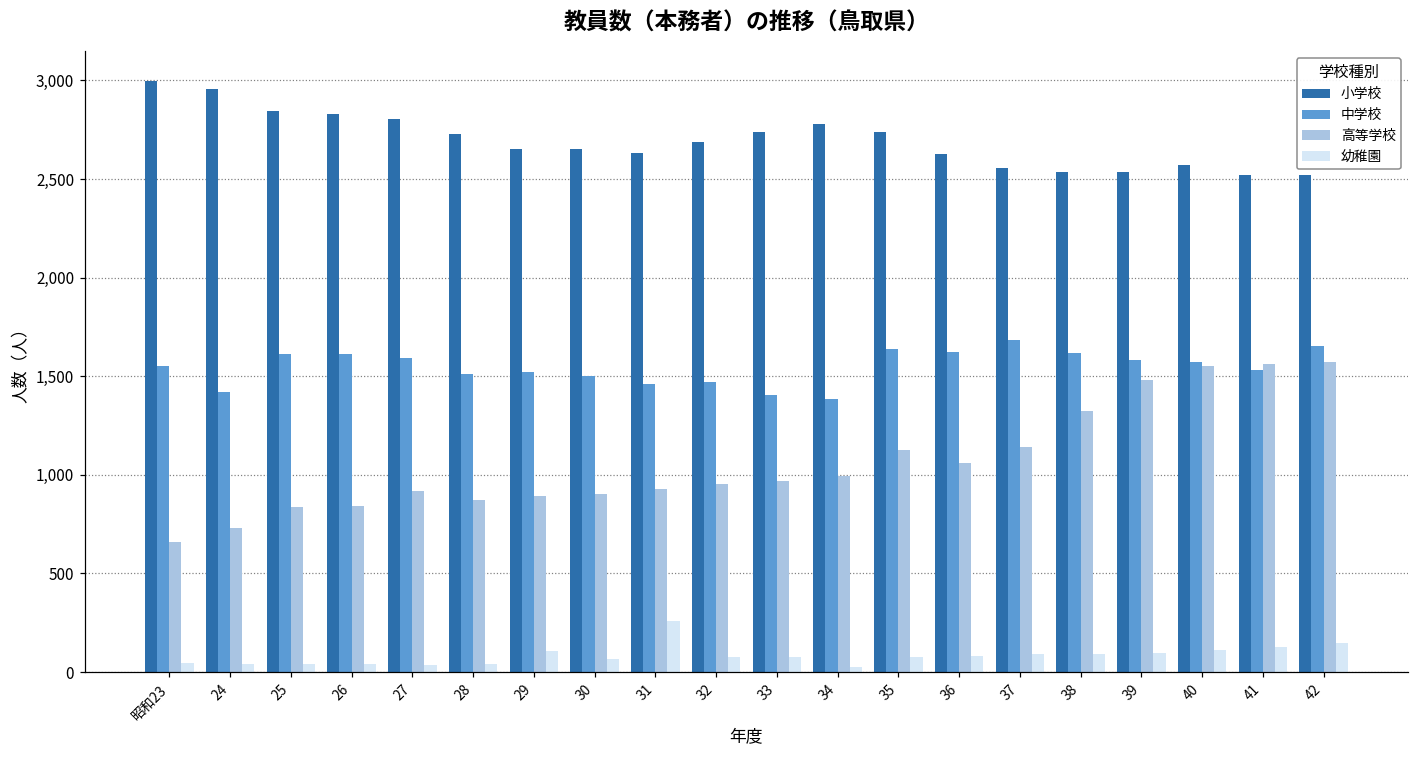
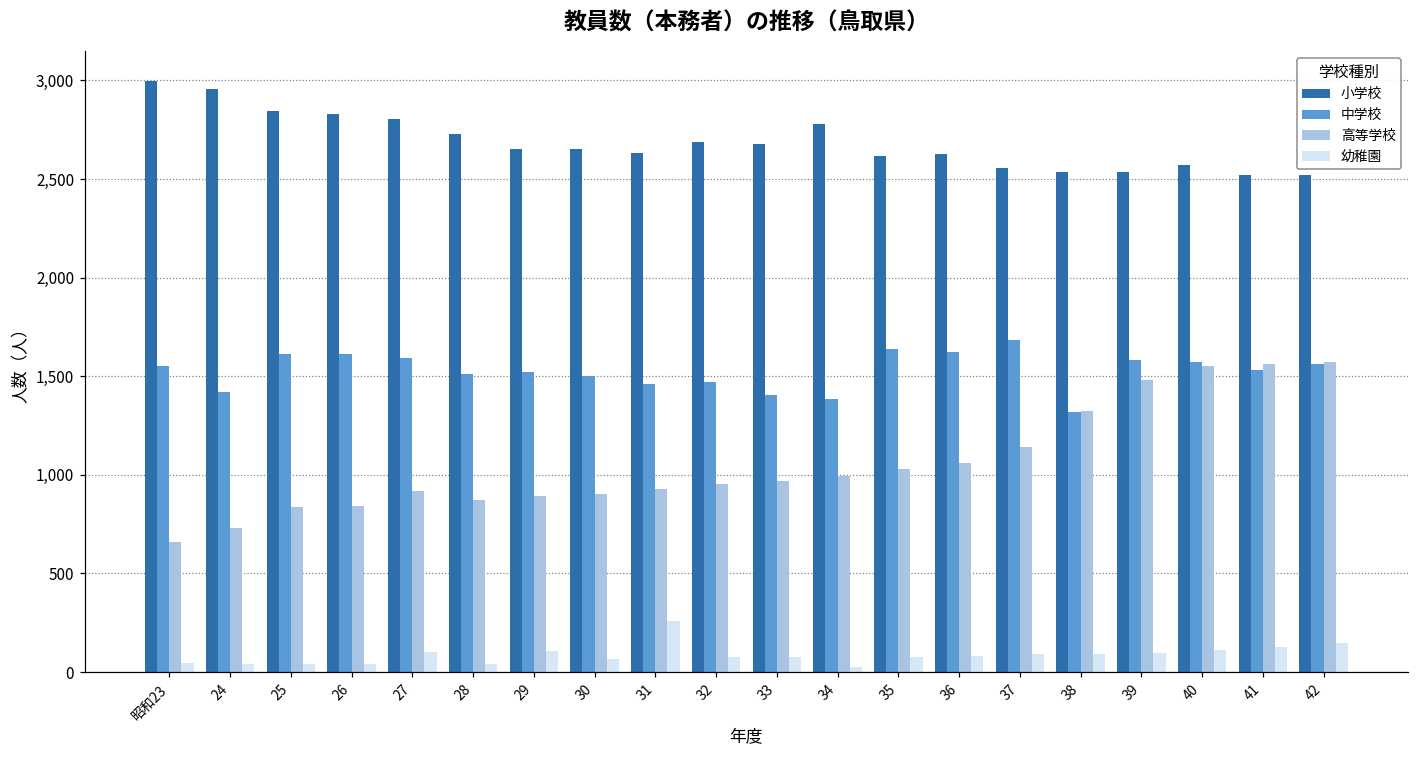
  {
    "小学校": {
      "昭和23": "3,000",
      "24": "2,960",
      "25": "2,840",
      "26": "2,830",
      "27": "2,800",
      "28": "2,730",
      "29": "2,650",
      "30": "2,650",
      "31": "2,630",
      "32": "2,690",
-     "33": "2,740",
+     "33": "2,680",
      "34": "2,780",
-     "35": "2,740",
+     "35": "2,620",
      "36": "2,630",
      "37": "2,550",
      "38": "2,530",
      "39": "2,540",
      "40": "2,570",
      "41": "2,520",
      "42": "2,520"
    },
    "中学校": {
      "昭和23": "1,550",
      "24": "1,420",
      "25": "1,620",
      "26": "1,620",
      "27": "1,590",
      "28": "1,510",
      "29": "1,520",
      "30": "1,500",
      "31": "1,460",
      "32": "1,470",
      "33": "1,410",
      "34": "1,390",
      "35": "1,640",
      "36": "1,630",
      "37": "1,690",
-     "38": "1,620",
+     "38": "1,320",
      "39": "1,580",
      "40": "1,570",
      "41": "1,530",
-     "42": "1,650"
+     "42": "1,560"
    },
    "高等学校": {
      "昭和23": "660",
      "24": "730",
      "25": "840",
      "26": "840",
      "27": "920",
      "28": "880",
      "29": "900",
      "30": "900",
      "31": "930",
      "32": "950",
      "33": "970",
      "34": "1,000",
-     "35": "1,130",
+     "35": "1,030",
      "36": "1,060",
      "37": "1,140",
      "38": "1,320",
      "39": "1,480",
      "40": "1,550",
      "41": "1,560",
      "42": "1,570"
    },
    "幼稚園": {
      "昭和23": "50",
      "24": "40",
      "25": "40",
      "26": "40",
-     "27": "30",
+     "27": "100",
      "28": "40",
      "29": "110",
      "30": "70",
      "31": "260",
      "32": "80",
      "33": "70",
      "34": "30",
      "35": "70",
      "36": "80",
      "37": "90",
      "38": "90",
      "39": "100",
      "40": "110",
      "41": "130",
      "42": "150"
    }
  }
